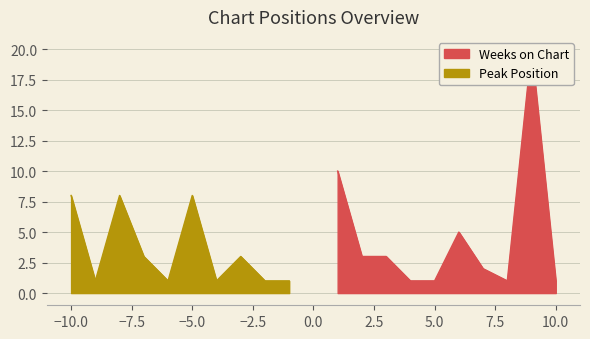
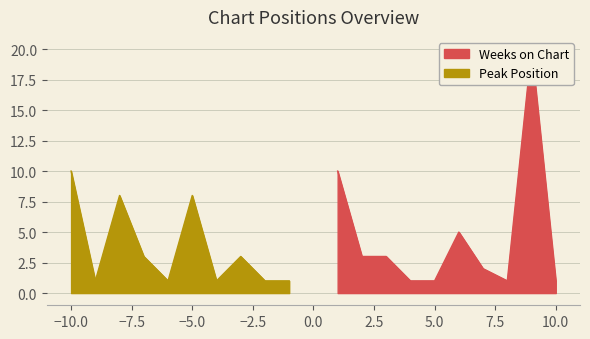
  {
    "Weeks on Chart": {
      "5.0": 1,
      "10.0": 1
    },
    "Peak Position": {
-     "−10.0": 8,
+     "−10.0": 10,
      "−5.0": 8
    }
  }
